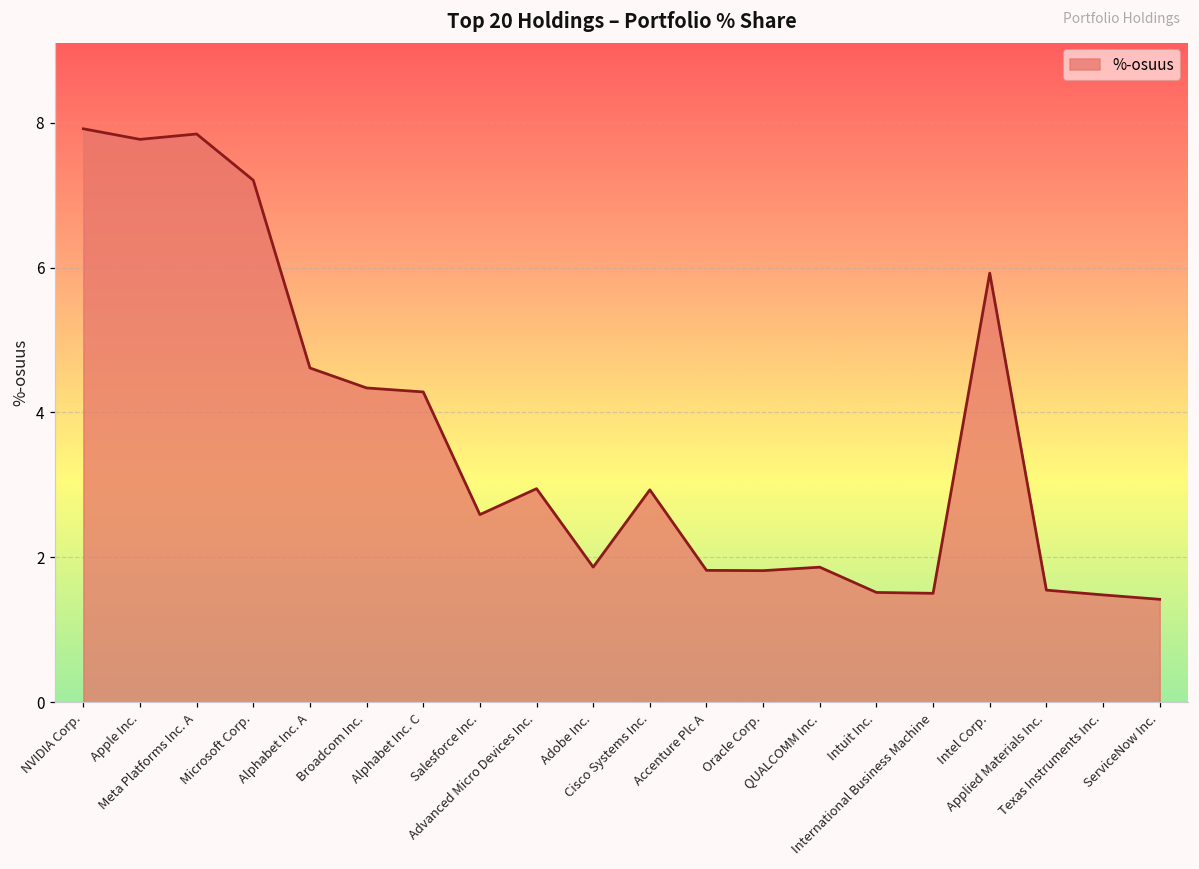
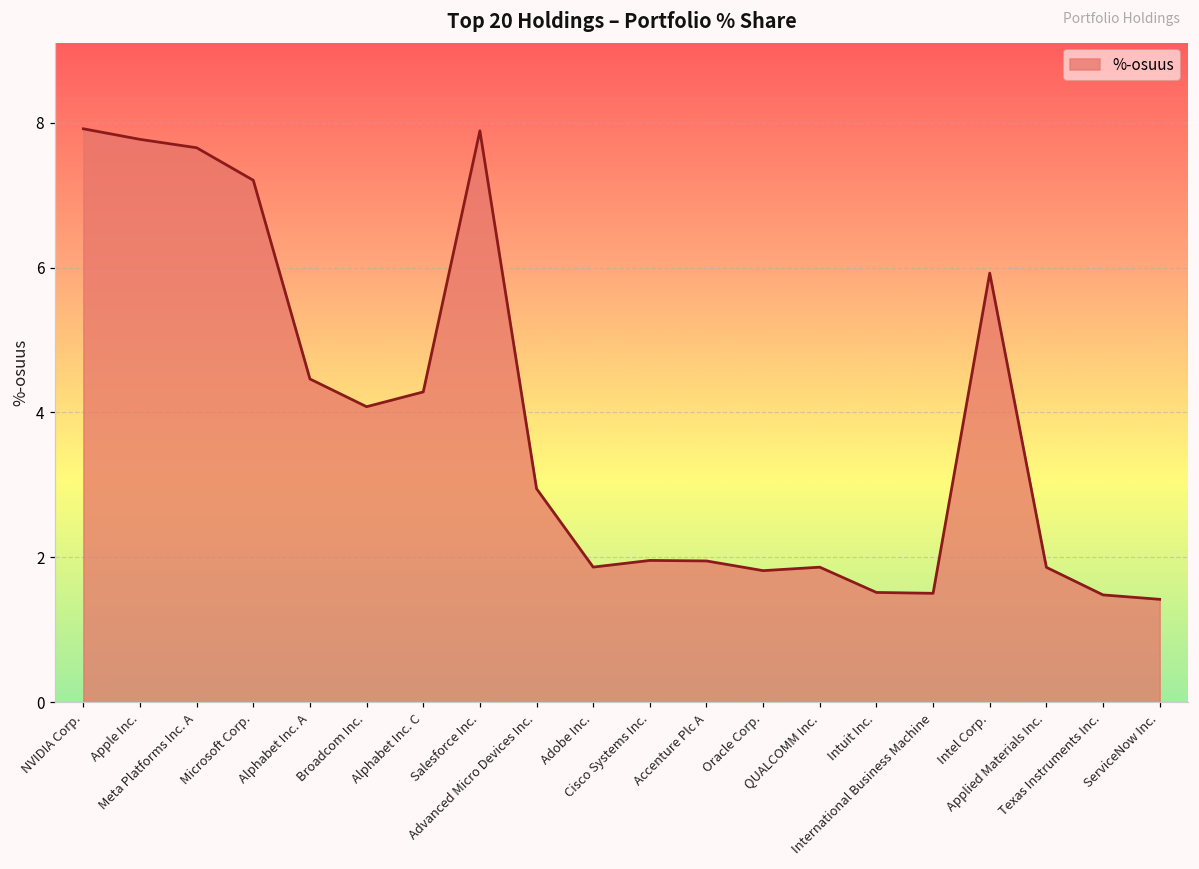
  {
    "NVIDIA Corp.": 7.9,
    "Apple Inc.": 7.8,
-   "Meta Platforms Inc. A": 7.8,
+   "Meta Platforms Inc. A": 7.7,
    "Microsoft Corp.": 7.2,
-   "Alphabet Inc. A": 4.6,
-   "Broadcom Inc.": 4.3,
+   "Alphabet Inc. A": 4.5,
+   "Broadcom Inc.": 4.1,
    "Alphabet Inc. C": 4.3,
-   "Salesforce Inc.": 2.6,
+   "Salesforce Inc.": 7.9,
    "Advanced Micro Devices Inc.": 2.9,
    "Adobe Inc.": 1.9,
-   "Cisco Systems Inc.": 2.9,
-   "Accenture Plc A": 1.8,
+   "Cisco Systems Inc.": 2.0,
+   "Accenture Plc A": 2.0,
    "Oracle Corp.": 1.8,
    "QUALCOMM Inc.": 1.9,
    "Intuit Inc.": 1.5,
    "International Business Machine": 1.5,
    "Intel Corp.": 5.9,
-   "Applied Materials Inc.": 1.5,
+   "Applied Materials Inc.": 1.9,
    "Texas Instruments Inc.": 1.5,
    "ServiceNow Inc.": 1.4
  }
